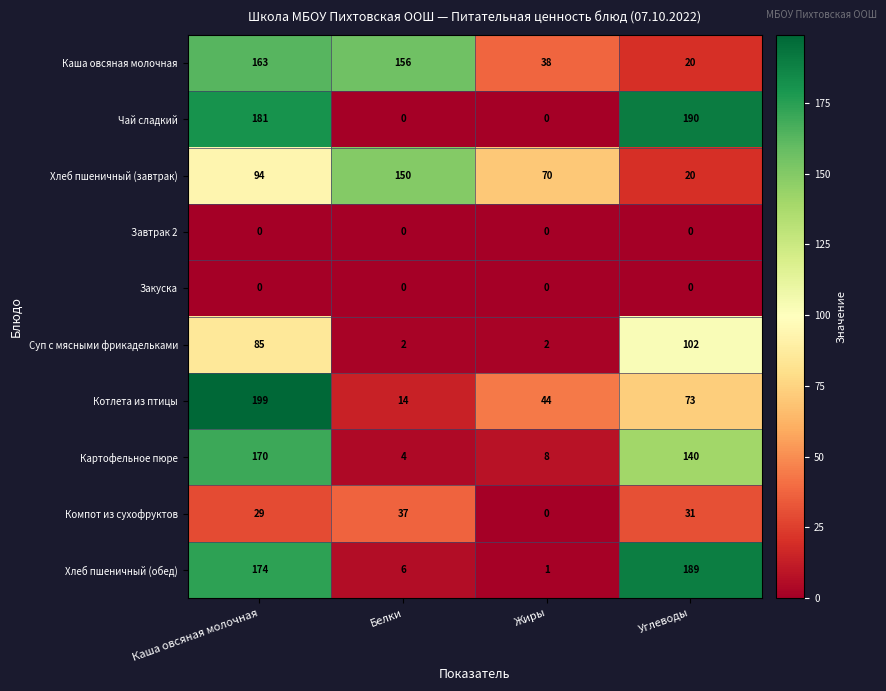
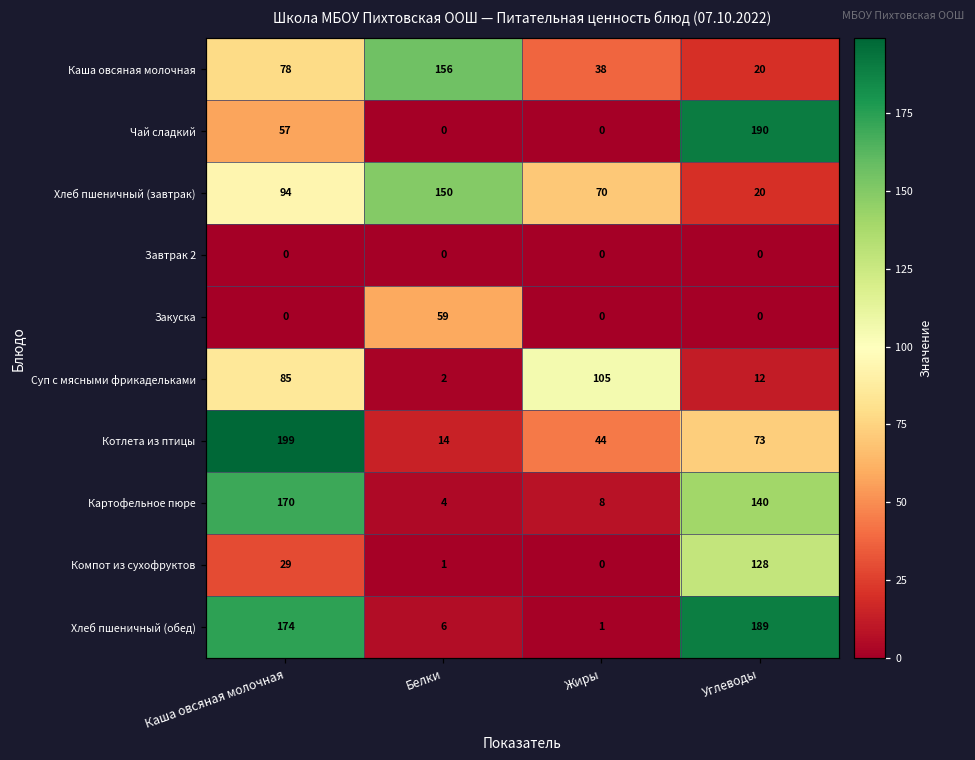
  {
    "Каша овсяная молочная": {
-     "Каша овсяная молочная": 163,
+     "Каша овсяная молочная": 78,
      "Белки": 156,
      "Жиры": 38,
      "Углеводы": 20
    },
    "Чай сладкий": {
-     "Каша овсяная молочная": 181,
+     "Каша овсяная молочная": 57,
      "Белки": 0,
      "Жиры": 0,
      "Углеводы": 190
    },
    "Хлеб пшеничный (завтрак)": {
      "Каша овсяная молочная": 94,
      "Белки": 150,
      "Жиры": 70,
      "Углеводы": 20
    },
    "Завтрак 2": {
      "Каша овсяная молочная": 0,
      "Белки": 0,
      "Жиры": 0,
      "Углеводы": 0
    },
    "Закуска": {
      "Каша овсяная молочная": 0,
-     "Белки": 0,
+     "Белки": 59,
      "Жиры": 0,
      "Углеводы": 0
    },
    "Суп с мясными фрикадельками": {
      "Каша овсяная молочная": 85,
      "Белки": 2,
-     "Жиры": 2,
-     "Углеводы": 102
+     "Жиры": 105,
+     "Углеводы": 12
    },
    "Котлета из птицы": {
      "Каша овсяная молочная": 199,
      "Белки": 14,
      "Жиры": 44,
      "Углеводы": 73
    },
    "Картофельное пюре": {
      "Каша овсяная молочная": 170,
      "Белки": 4,
      "Жиры": 8,
      "Углеводы": 140
    },
    "Компот из сухофруктов": {
      "Каша овсяная молочная": 29,
-     "Белки": 37,
+     "Белки": 1,
      "Жиры": 0,
-     "Углеводы": 31
+     "Углеводы": 128
    },
    "Хлеб пшеничный (обед)": {
      "Каша овсяная молочная": 174,
      "Белки": 6,
      "Жиры": 1,
      "Углеводы": 189
    }
  }
